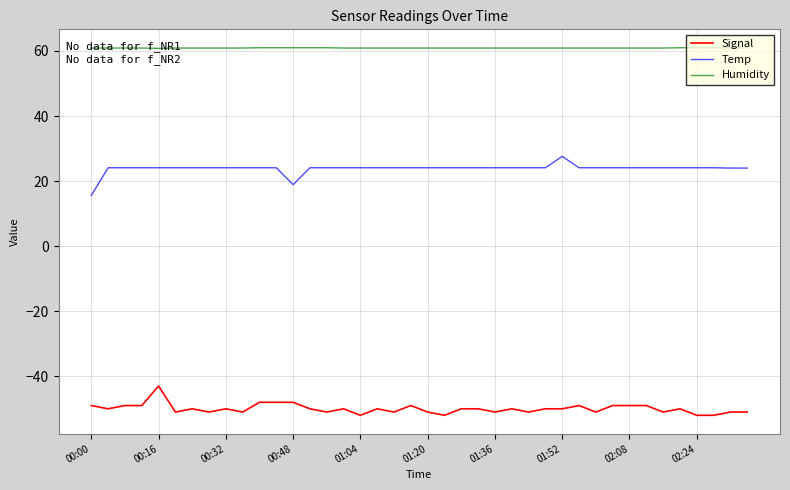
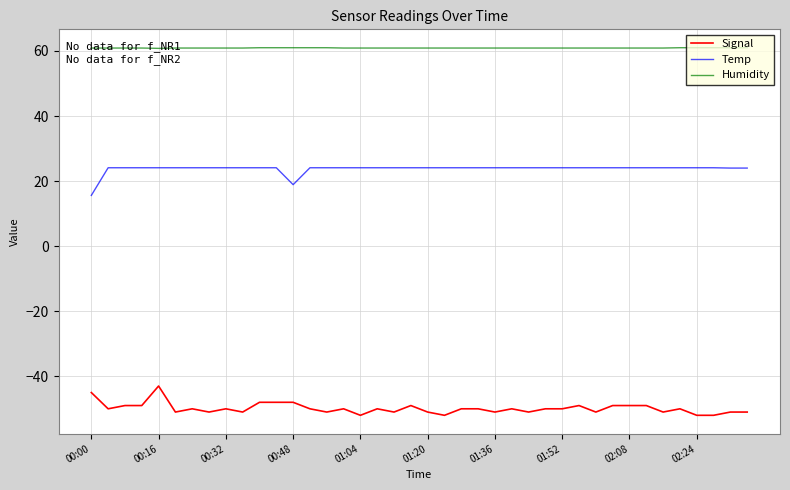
  {
    "Signal": {
-     "00:00": -49,
+     "00:00": -45,
      "00:16": -43,
      "00:32": -50,
      "00:48": -48,
      "01:04": -52,
      "01:20": -51,
      "01:36": -51,
      "01:52": -50,
      "02:08": -49,
      "02:24": -52
    },
    "Temp": {
      "00:00": 16,
      "00:16": 24,
      "00:32": 24,
      "00:48": 19,
      "01:04": 24,
      "01:20": 24,
      "01:36": 24,
-     "01:52": 28,
+     "01:52": 24,
      "02:08": 24,
      "02:24": 24
    },
    "Humidity": {
      "00:00": 61,
      "00:16": 61,
      "00:32": 61,
      "00:48": 61,
      "01:04": 61,
      "01:20": 61,
      "01:36": 61,
      "01:52": 61,
      "02:08": 61
    }
  }
